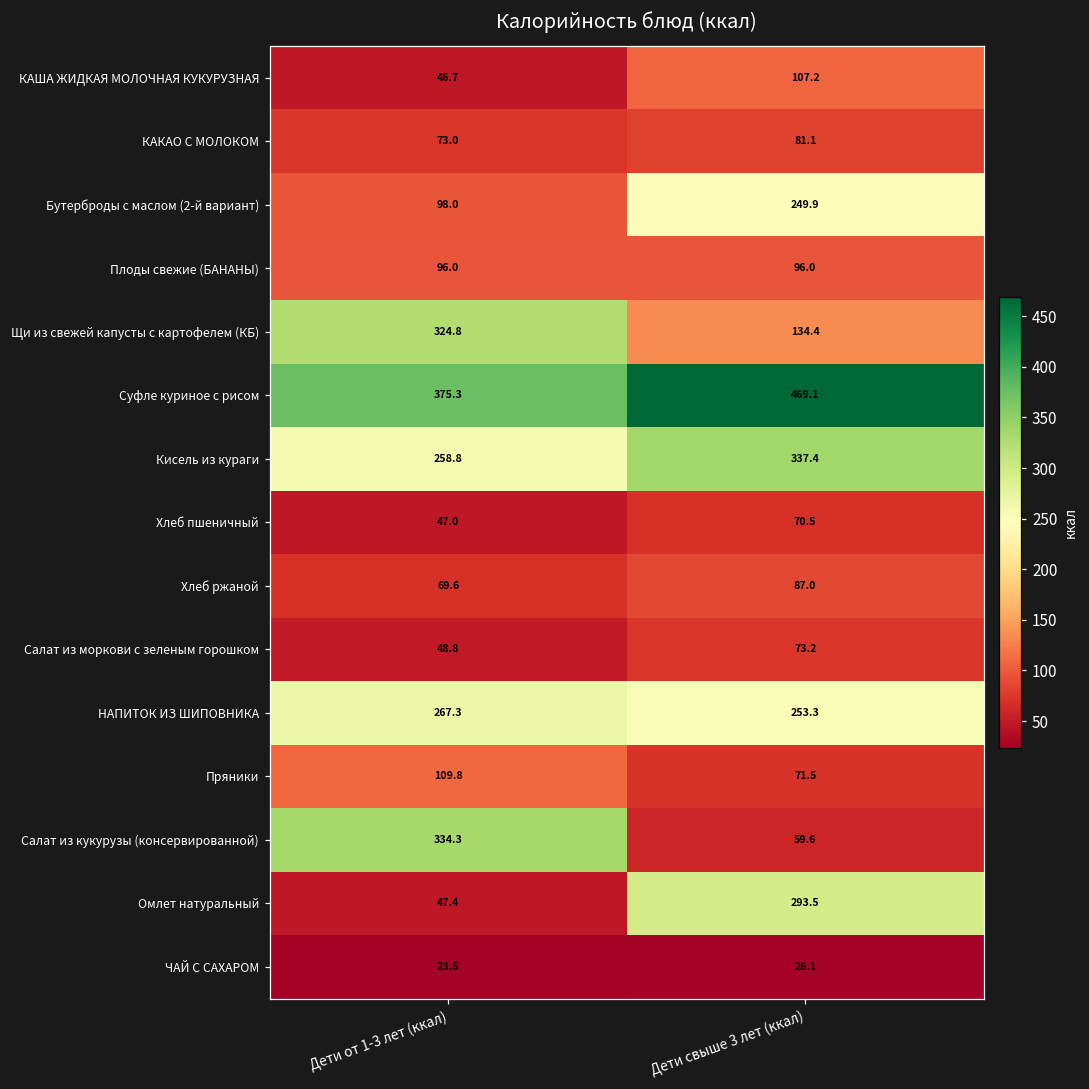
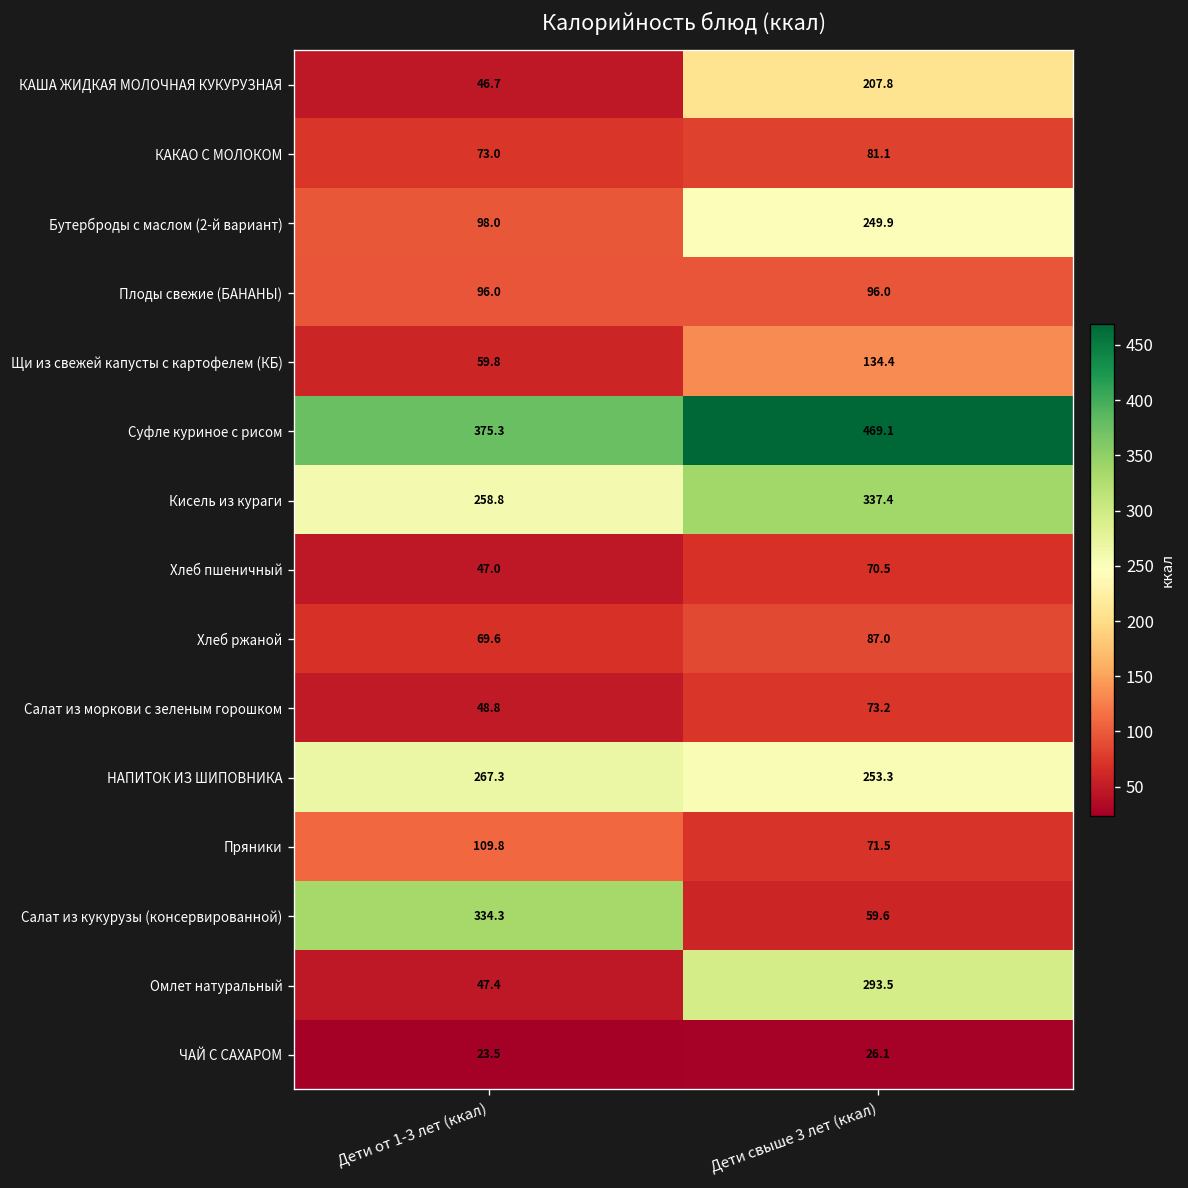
  {
    "КАША ЖИДКАЯ МОЛОЧНАЯ КУКУРУЗНАЯ": {
      "Дети от 1-3 лет (ккал)": 46.7,
-     "Дети свыше 3 лет (ккал)": 107.2
+     "Дети свыше 3 лет (ккал)": 207.8
    },
    "КАКАО С МОЛОКОМ": {
      "Дети от 1-3 лет (ккал)": 73.0,
      "Дети свыше 3 лет (ккал)": 81.1
    },
    "Бутерброды с маслом (2-й вариант)": {
      "Дети от 1-3 лет (ккал)": 98.0,
      "Дети свыше 3 лет (ккал)": 249.9
    },
    "Плоды свежие (БАНАНЫ)": {
      "Дети от 1-3 лет (ккал)": 96.0,
      "Дети свыше 3 лет (ккал)": 96.0
    },
    "Щи из свежей капусты с картофелем (КБ)": {
-     "Дети от 1-3 лет (ккал)": 324.8,
+     "Дети от 1-3 лет (ккал)": 59.8,
      "Дети свыше 3 лет (ккал)": 134.4
    },
    "Суфле куриное с рисом": {
      "Дети от 1-3 лет (ккал)": 375.3,
      "Дети свыше 3 лет (ккал)": 469.1
    },
    "Кисель из кураги": {
      "Дети от 1-3 лет (ккал)": 258.8,
      "Дети свыше 3 лет (ккал)": 337.4
    },
    "Хлеб пшеничный": {
      "Дети от 1-3 лет (ккал)": 47.0,
      "Дети свыше 3 лет (ккал)": 70.5
    },
    "Хлеб ржаной": {
      "Дети от 1-3 лет (ккал)": 69.6,
      "Дети свыше 3 лет (ккал)": 87.0
    },
    "Салат из моркови с зеленым горошком": {
      "Дети от 1-3 лет (ккал)": 48.8,
      "Дети свыше 3 лет (ккал)": 73.2
    },
    "НАПИТОК ИЗ ШИПОВНИКА": {
      "Дети от 1-3 лет (ккал)": 267.3,
      "Дети свыше 3 лет (ккал)": 253.3
    },
    "Пряники": {
      "Дети от 1-3 лет (ккал)": 109.8,
      "Дети свыше 3 лет (ккал)": 71.5
    },
    "Салат из кукурузы (консервированной)": {
      "Дети от 1-3 лет (ккал)": 334.3,
      "Дети свыше 3 лет (ккал)": 59.6
    },
    "Омлет натуральный": {
      "Дети от 1-3 лет (ккал)": 47.4,
      "Дети свыше 3 лет (ккал)": 293.5
    },
    "ЧАЙ С САХАРОМ": {
      "Дети от 1-3 лет (ккал)": 23.5,
      "Дети свыше 3 лет (ккал)": 26.1
    }
  }
